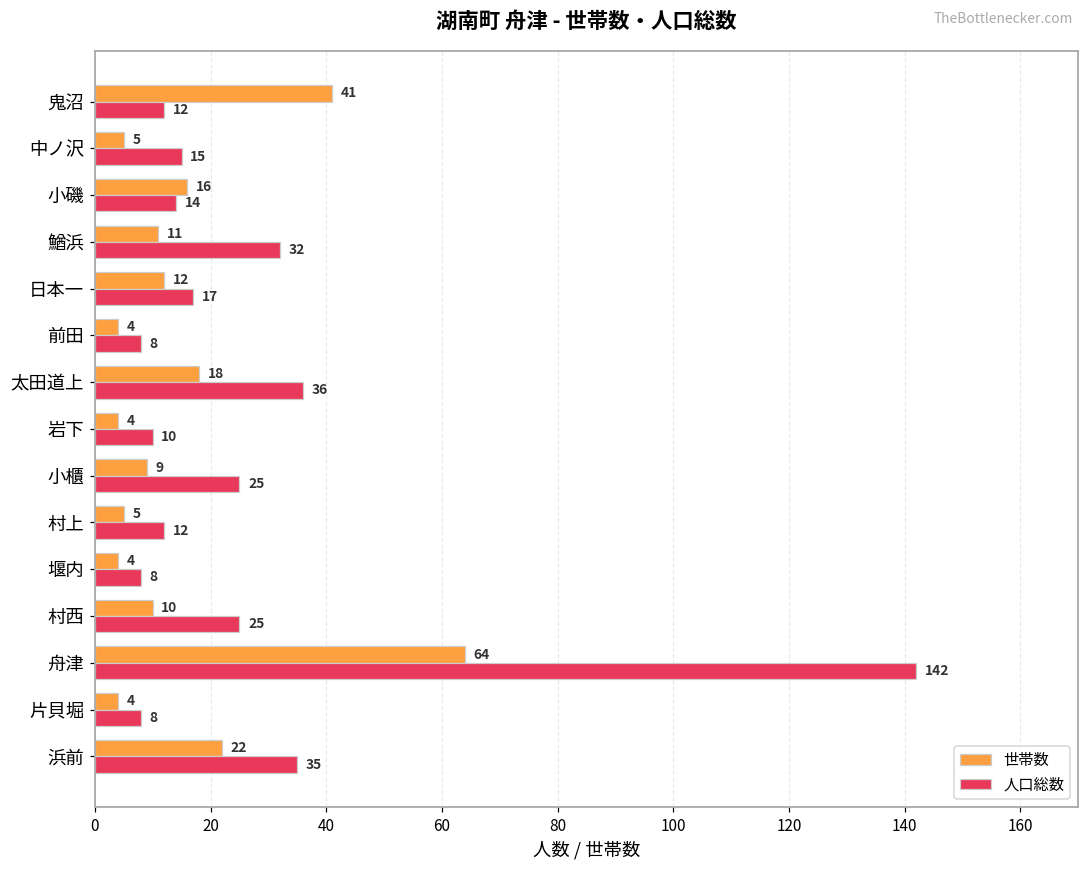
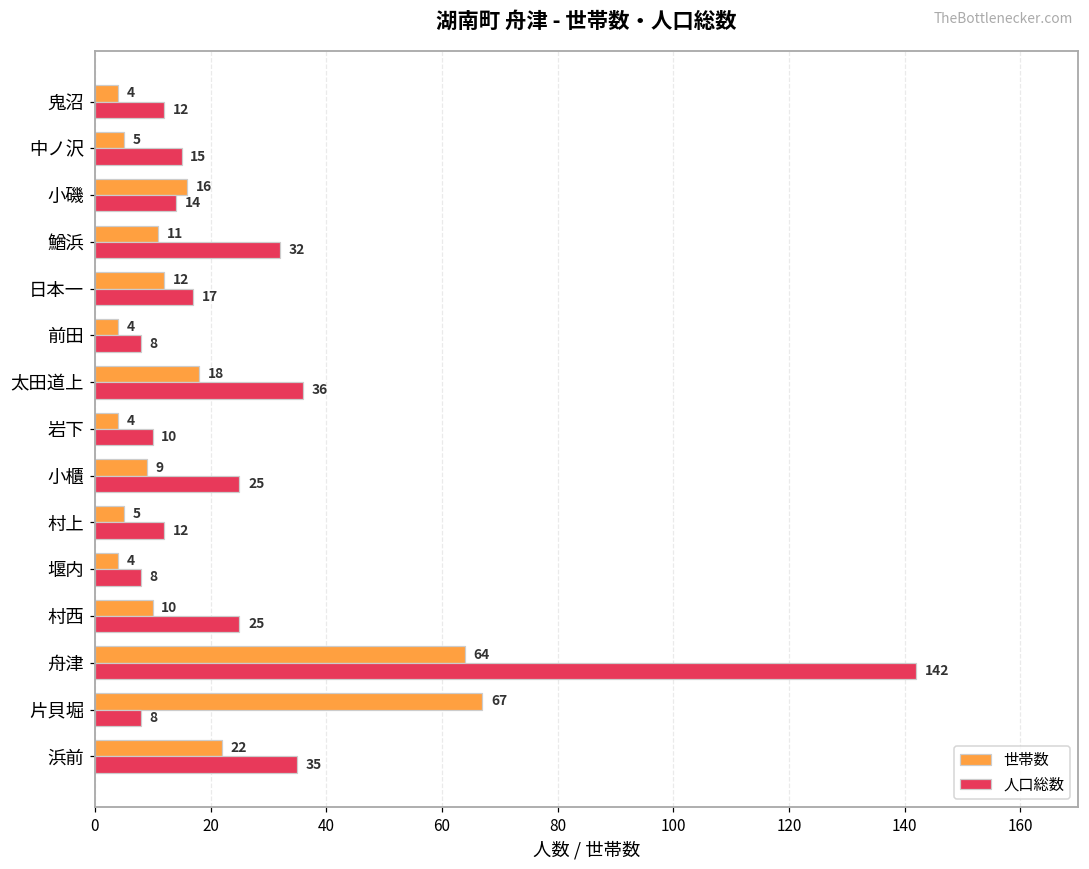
  {
    "世帯数": {
-     "鬼沼": 41,
+     "鬼沼": 4,
      "中ノ沢": 5,
      "小磯": 16,
      "鰌浜": 11,
      "日本一": 12,
      "前田": 4,
      "太田道上": 18,
      "岩下": 4,
      "小櫃": 9,
      "村上": 5,
      "堰内": 4,
      "村西": 10,
      "舟津": 64,
-     "片貝堀": 4,
+     "片貝堀": 67,
      "浜前": 22
    },
    "人口総数": {
      "鬼沼": 12,
      "中ノ沢": 15,
      "小磯": 14,
      "鰌浜": 32,
      "日本一": 17,
      "前田": 8,
      "太田道上": 36,
      "岩下": 10,
      "小櫃": 25,
      "村上": 12,
      "堰内": 8,
      "村西": 25,
      "舟津": 142,
      "片貝堀": 8,
      "浜前": 35
    }
  }
